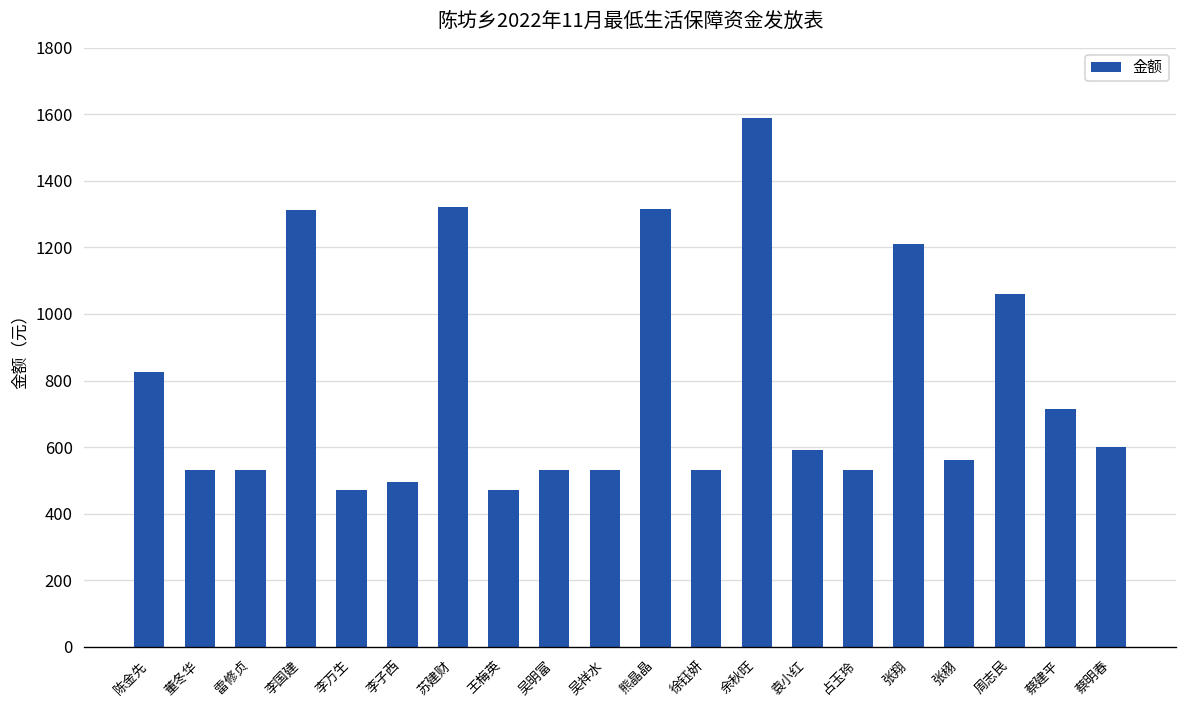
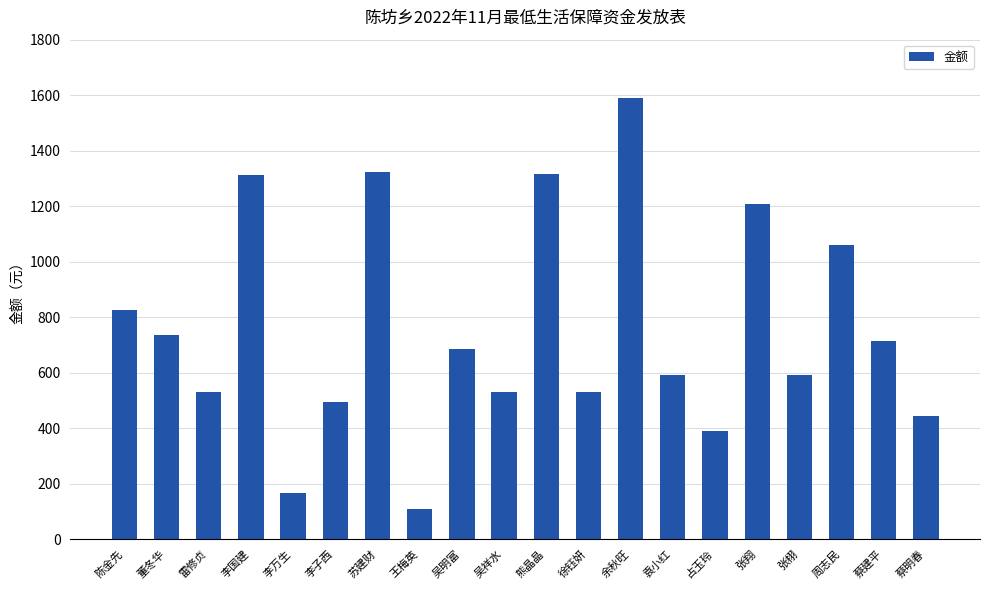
  {
    "陈金先": 830,
-   "董冬华": 530,
+   "董冬华": 740,
    "雷修贞": 530,
    "李国建": 1310,
-   "李万生": 470,
+   "李万生": 170,
    "李子西": 490,
    "苏建财": 1320,
-   "王梅英": 470,
-   "吴明富": 530,
+   "王梅英": 110,
+   "吴明富": 690,
    "吴祥水": 530,
    "熊晶晶": 1320,
    "徐钰妍": 530,
    "余秋旺": 1590,
    "袁小红": 590,
-   "占玉玲": 530,
+   "占玉玲": 390,
    "张翔": 1210,
-   "张栩": 560,
+   "张栩": 590,
    "周志民": 1060,
    "蔡建平": 720,
-   "蔡明春": 600
+   "蔡明春": 450
  }
